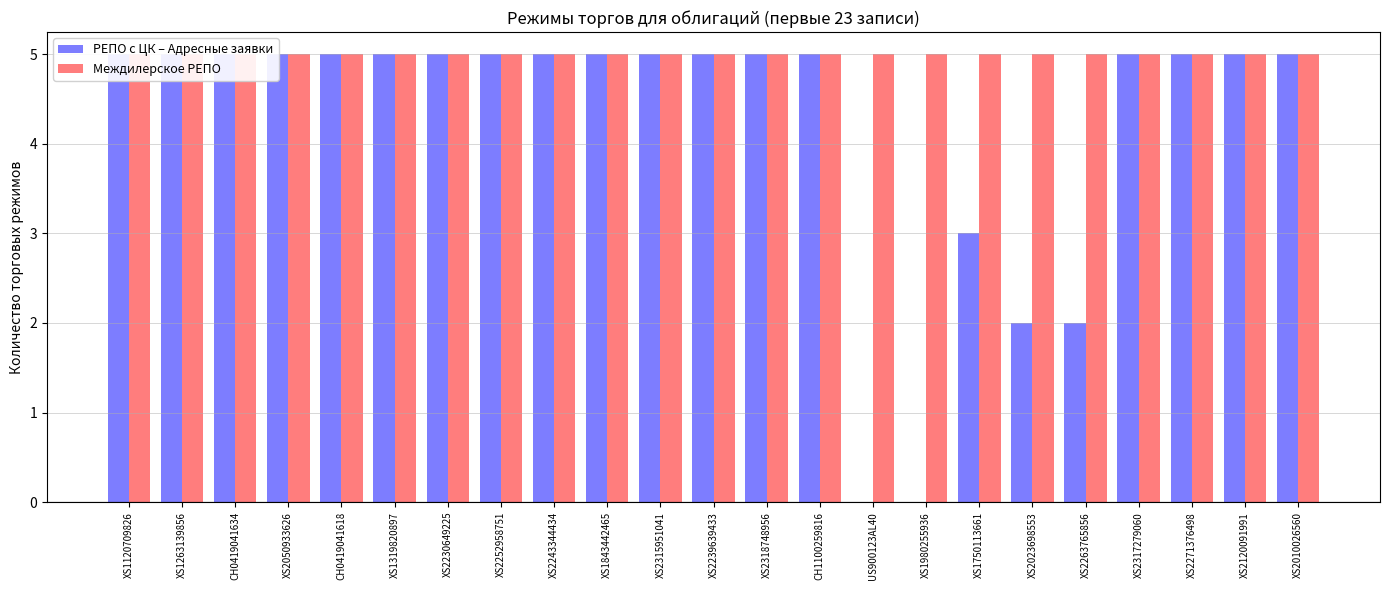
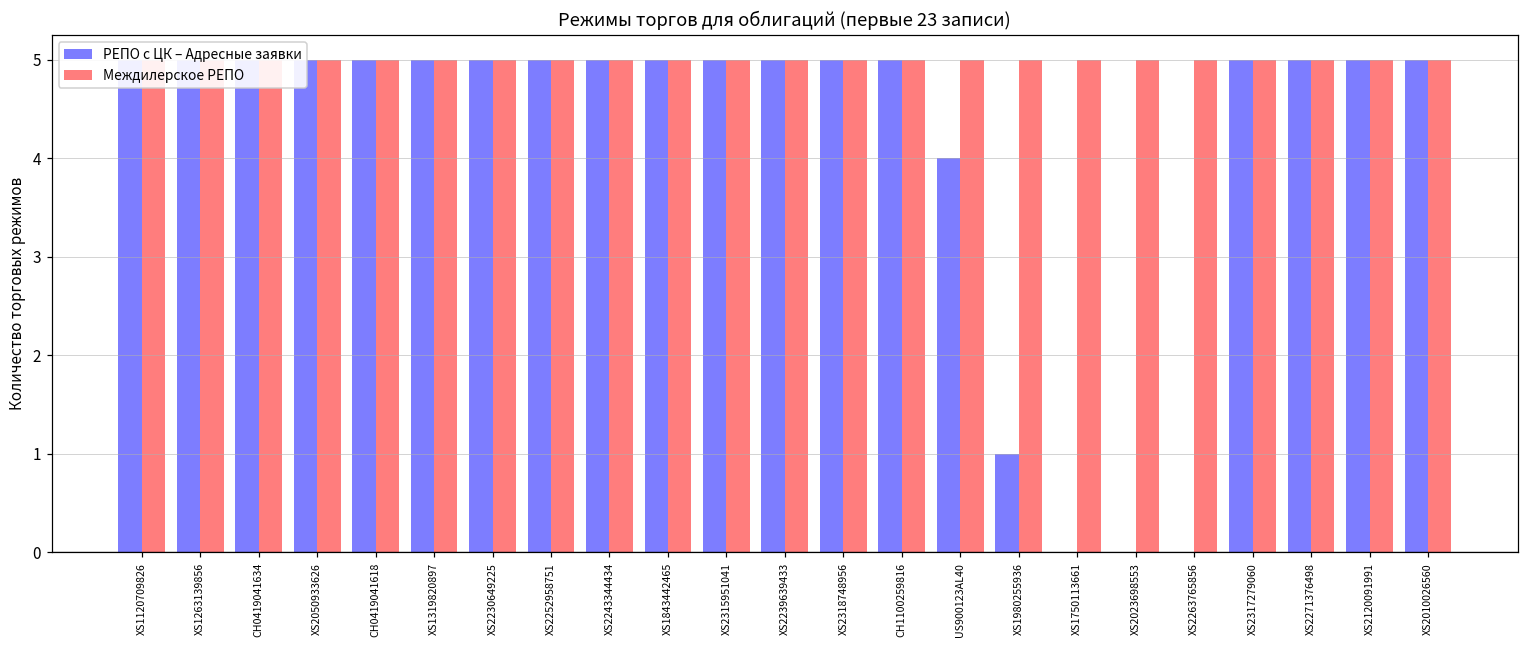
  {
    "РЕПО с ЦК – Адресные заявки": {
      "CH0419041618": 5,
      "XS1319820897": 5,
      "XS2230649225": 5,
      "XS2252958751": 5,
      "XS2243344434": 5,
      "XS1843442465": 5,
      "XS2315951041": 5,
      "XS2239639433": 5,
      "XS2318748956": 5,
      "CH1100259816": 5,
-     "US900123AL40": 0,
-     "XS1980255936": 0,
-     "XS1750113661": 3,
-     "XS2023698553": 2,
-     "XS2263765856": 2,
+     "US900123AL40": 4,
+     "XS1980255936": 1,
+     "XS1750113661": 0,
+     "XS2023698553": 0,
+     "XS2263765856": 0,
      "XS2317279060": 5,
      "XS2271376498": 5,
      "XS2120091991": 5,
      "XS2010026560": 5
    },
    "Междилерское РЕПО": {
      "XS2050933626": 5,
      "CH0419041618": 5,
      "XS1319820897": 5,
      "XS2230649225": 5,
      "XS2252958751": 5,
      "XS2243344434": 5,
      "XS1843442465": 5,
      "XS2315951041": 5,
      "XS2239639433": 5,
      "XS2318748956": 5,
      "CH1100259816": 5,
      "US900123AL40": 5,
      "XS1980255936": 5,
      "XS1750113661": 5,
      "XS2023698553": 5,
      "XS2263765856": 5,
      "XS2317279060": 5,
      "XS2271376498": 5,
      "XS2120091991": 5,
      "XS2010026560": 5
    }
  }
